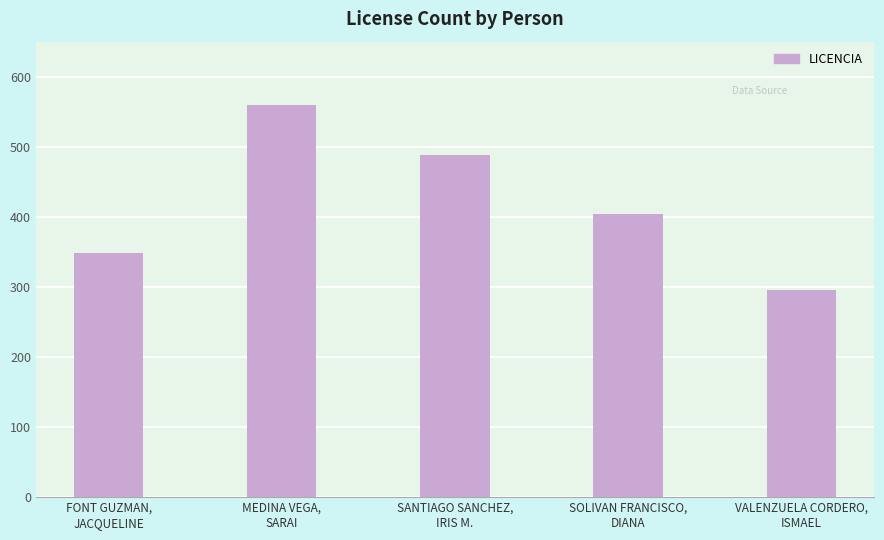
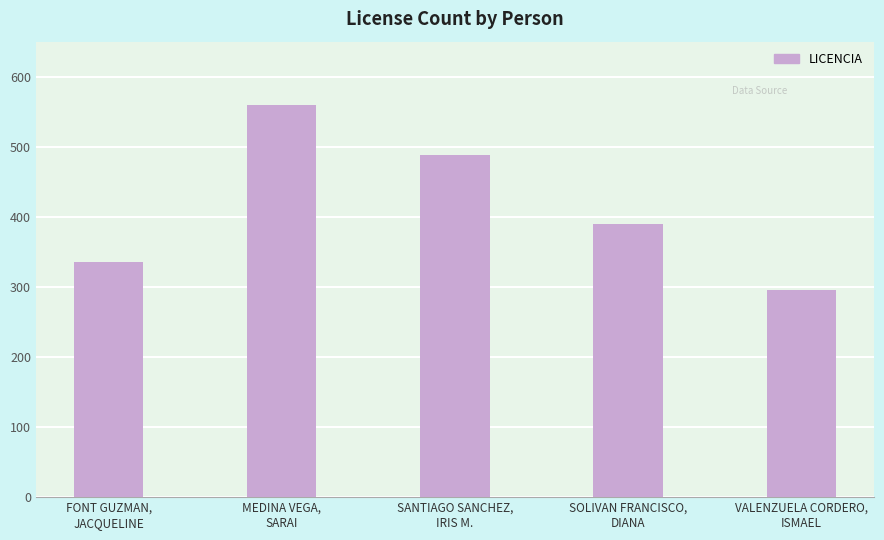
  {
-   "FONT GUZMAN, JACQUELINE": 350,
+   "FONT GUZMAN, JACQUELINE": 340,
    "MEDINA VEGA, SARAI": 560,
    "SANTIAGO SANCHEZ, IRIS M.": 490,
-   "SOLIVAN FRANCISCO, DIANA": 400,
+   "SOLIVAN FRANCISCO, DIANA": 390,
    "VALENZUELA CORDERO, ISMAEL": 300
  }
